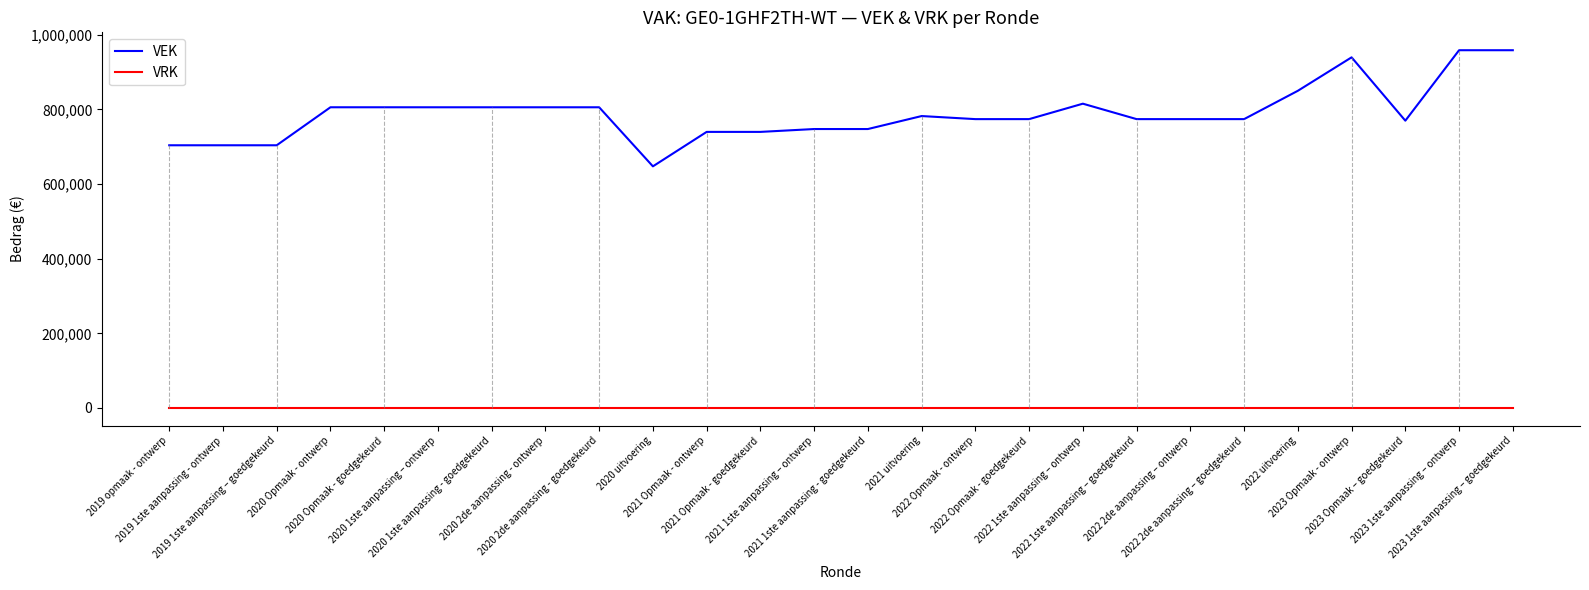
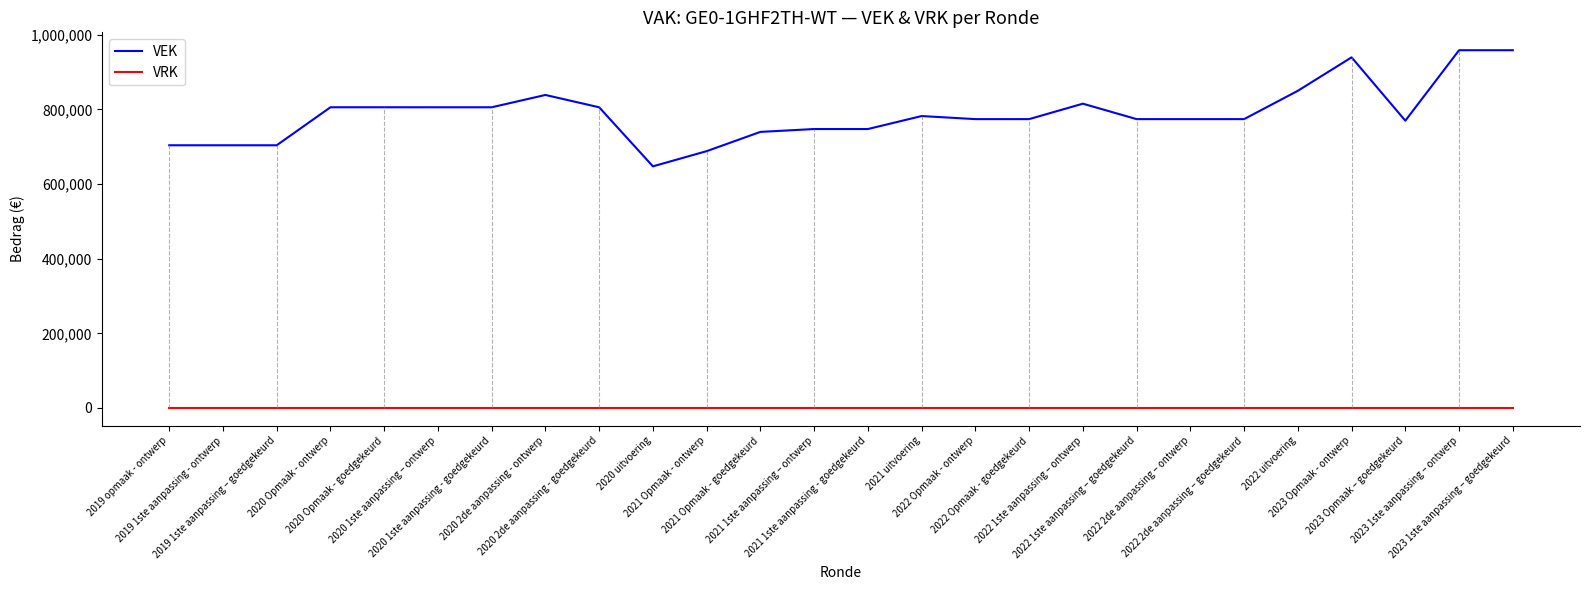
  {
    "VEK": {
      "2019 1ste aanpassing - ontwerp": "700,000",
      "2020 Opmaak - ontwerp": "810,000",
      "2020 1ste aanpassing – ontwerp": "810,000",
-     "2020 2de aanpassing - ontwerp": "810,000",
+     "2020 2de aanpassing - ontwerp": "840,000",
      "2020 uitvoering": "650,000",
-     "2021 Opmaak - ontwerp": "740,000",
+     "2021 Opmaak - ontwerp": "690,000",
      "2021 Opmaak - goedgekeurd": "740,000",
      "2021 1ste aanpassing - goedgekeurd": "750,000",
      "2022 Opmaak - ontwerp": "770,000",
      "2022 1ste aanpassing – ontwerp": "820,000",
      "2022 2de aanpassing – ontwerp": "770,000",
      "2022 uitvoering": "850,000",
      "2023 Opmaak – goedgekeurd": "770,000",
      "2023 1ste aanpassing – goedgekeurd": "960,000"
    },
    "VRK": {
      "2019 1ste aanpassing - ontwerp": "0",
      "2020 Opmaak - ontwerp": "0",
      "2020 1ste aanpassing – ontwerp": "0",
      "2020 2de aanpassing - ontwerp": "0",
      "2020 uitvoering": "0",
      "2021 Opmaak - goedgekeurd": "0",
      "2021 1ste aanpassing - goedgekeurd": "0",
      "2022 Opmaak - ontwerp": "0",
      "2022 1ste aanpassing – ontwerp": "0",
      "2022 2de aanpassing – ontwerp": "0",
      "2022 uitvoering": "0",
      "2023 Opmaak – goedgekeurd": "0",
      "2023 1ste aanpassing – goedgekeurd": "0"
    }
  }
